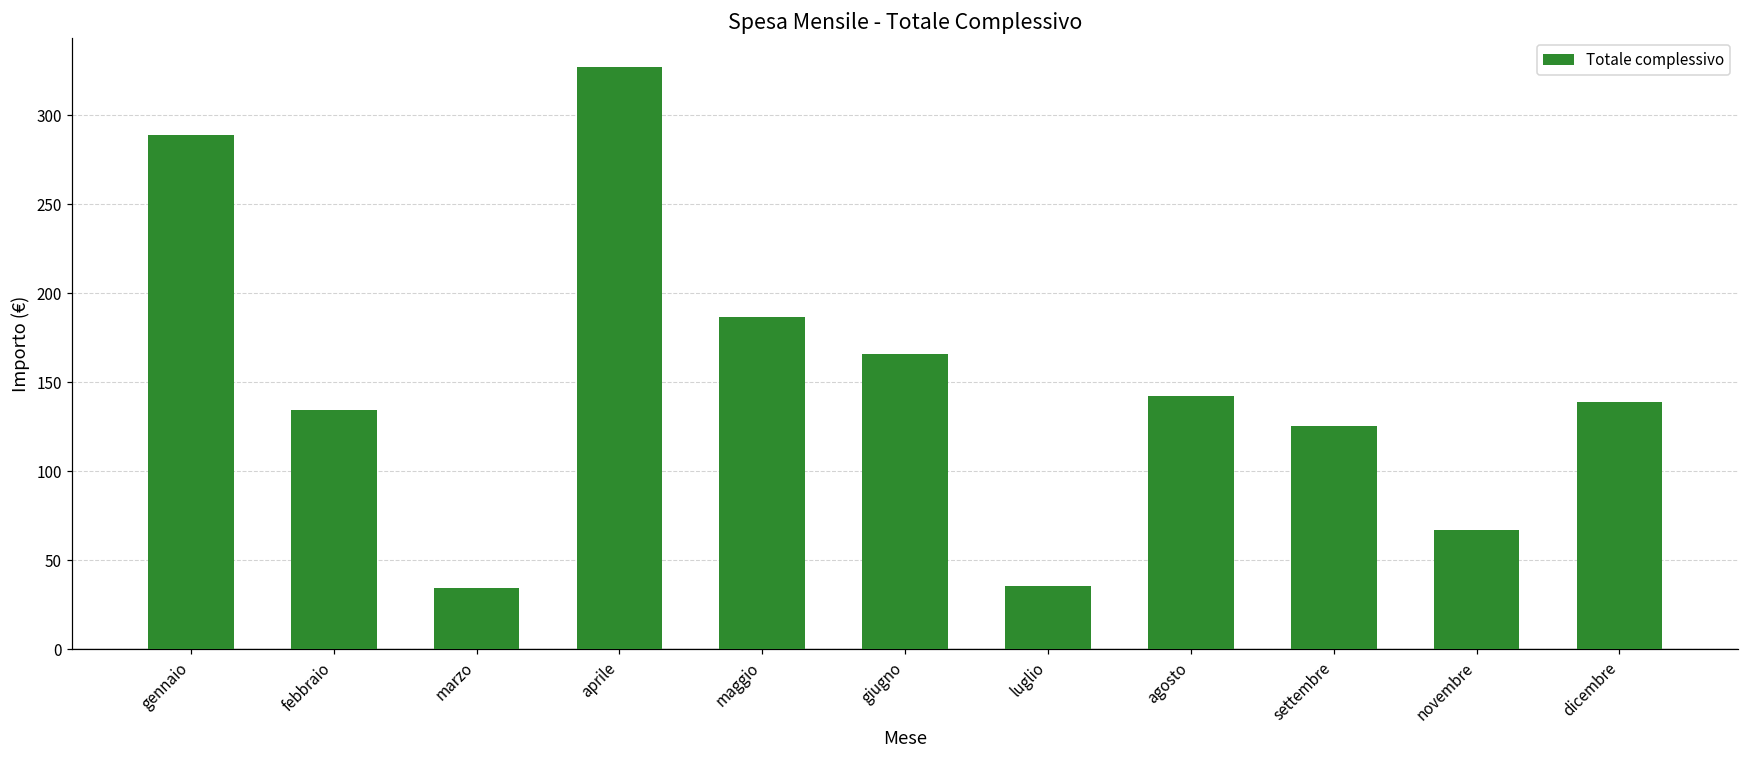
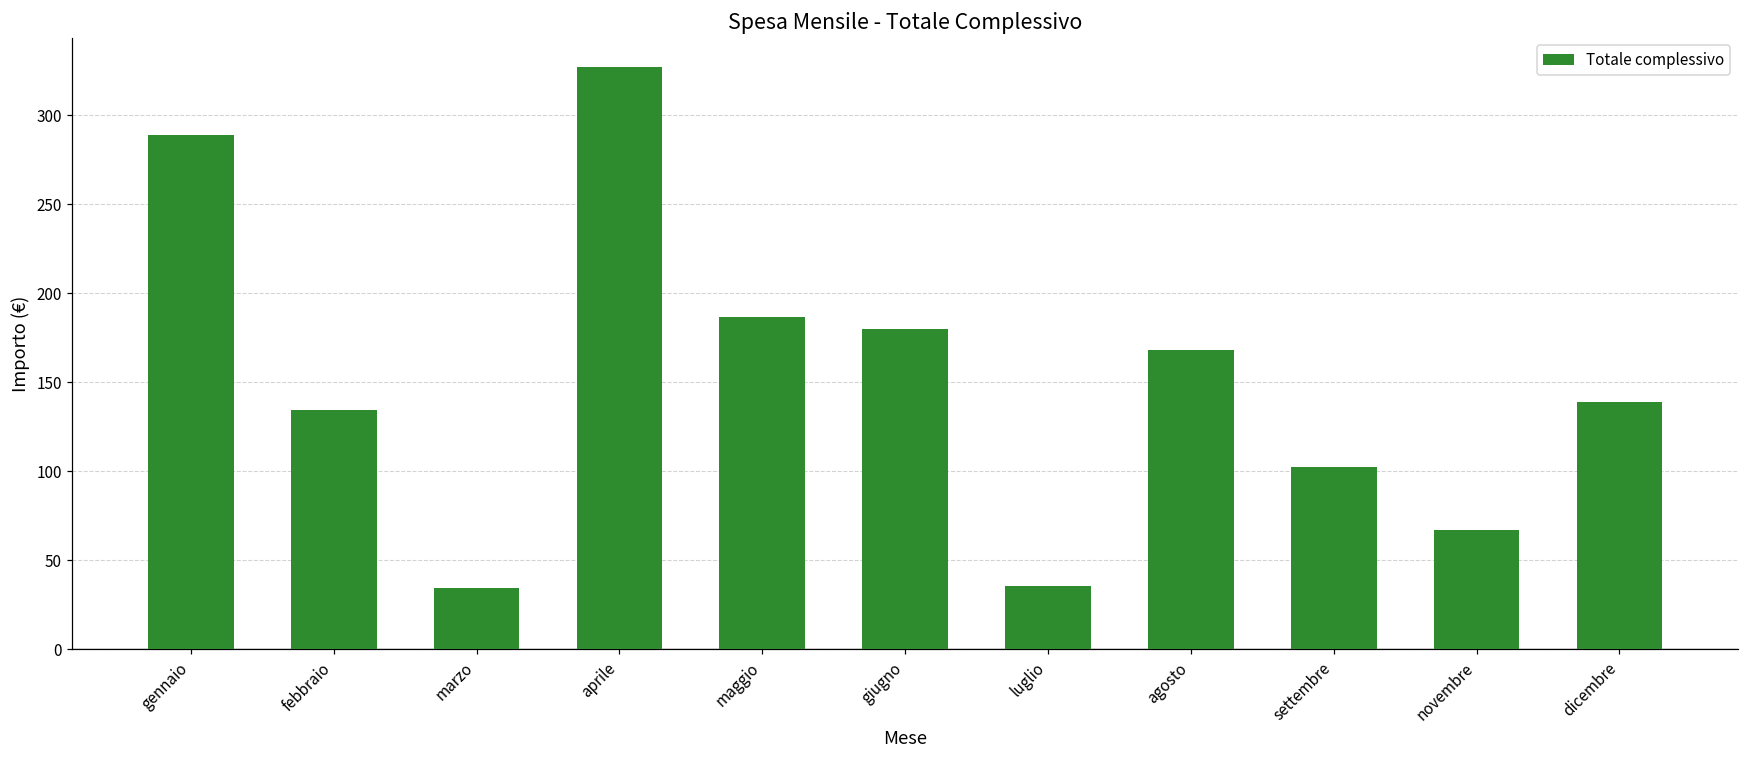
  {
    "gennaio": 289,
    "febbraio": 135,
    "marzo": 34,
    "aprile": 327,
    "maggio": 186,
-   "giugno": 166,
+   "giugno": 180,
    "luglio": 36,
-   "agosto": 143,
-   "settembre": 125,
+   "agosto": 168,
+   "settembre": 102,
    "novembre": 67,
    "dicembre": 139
  }
